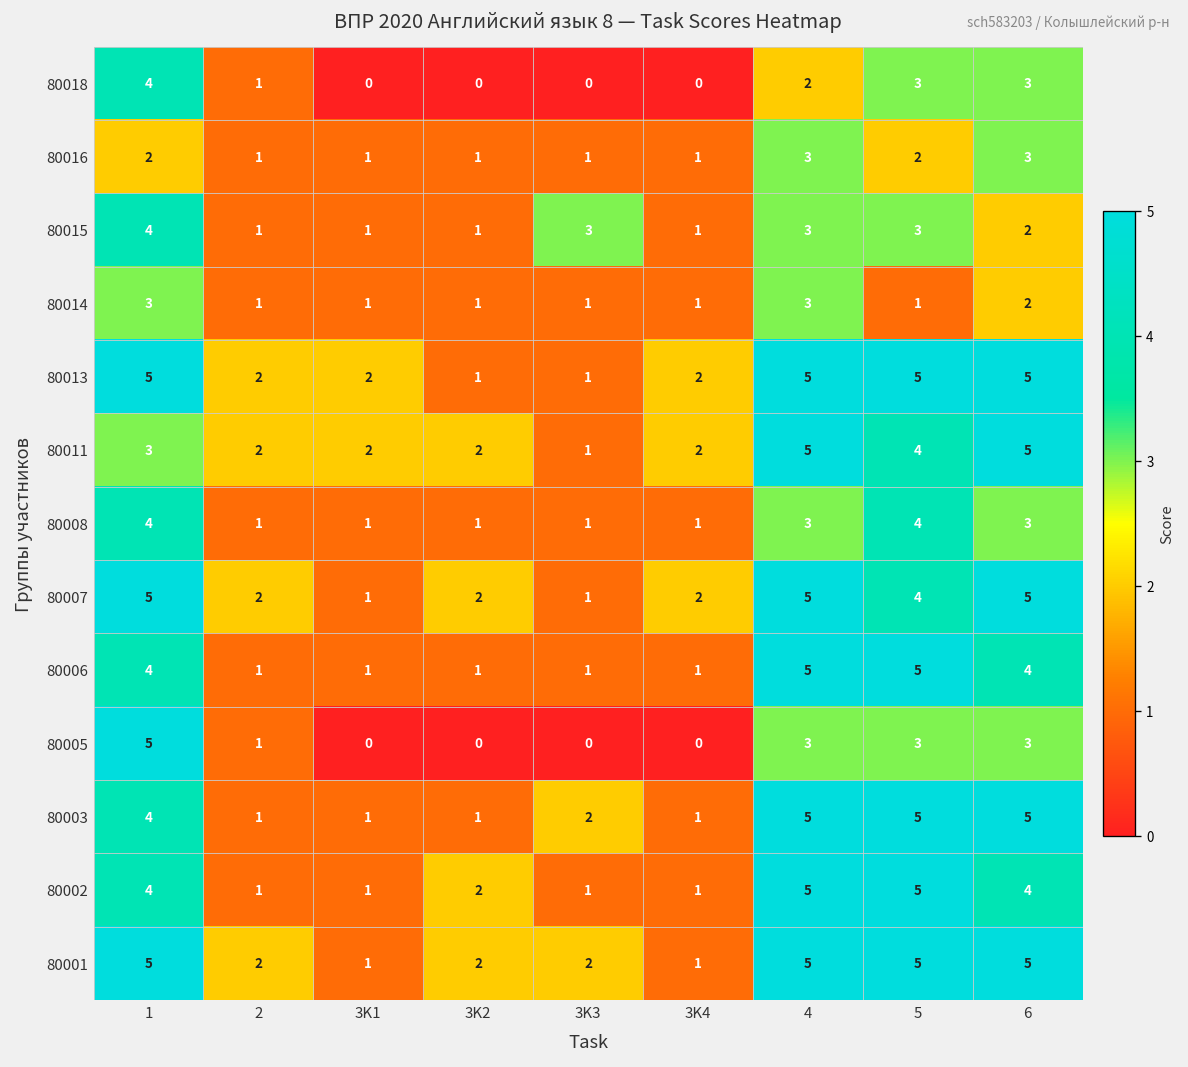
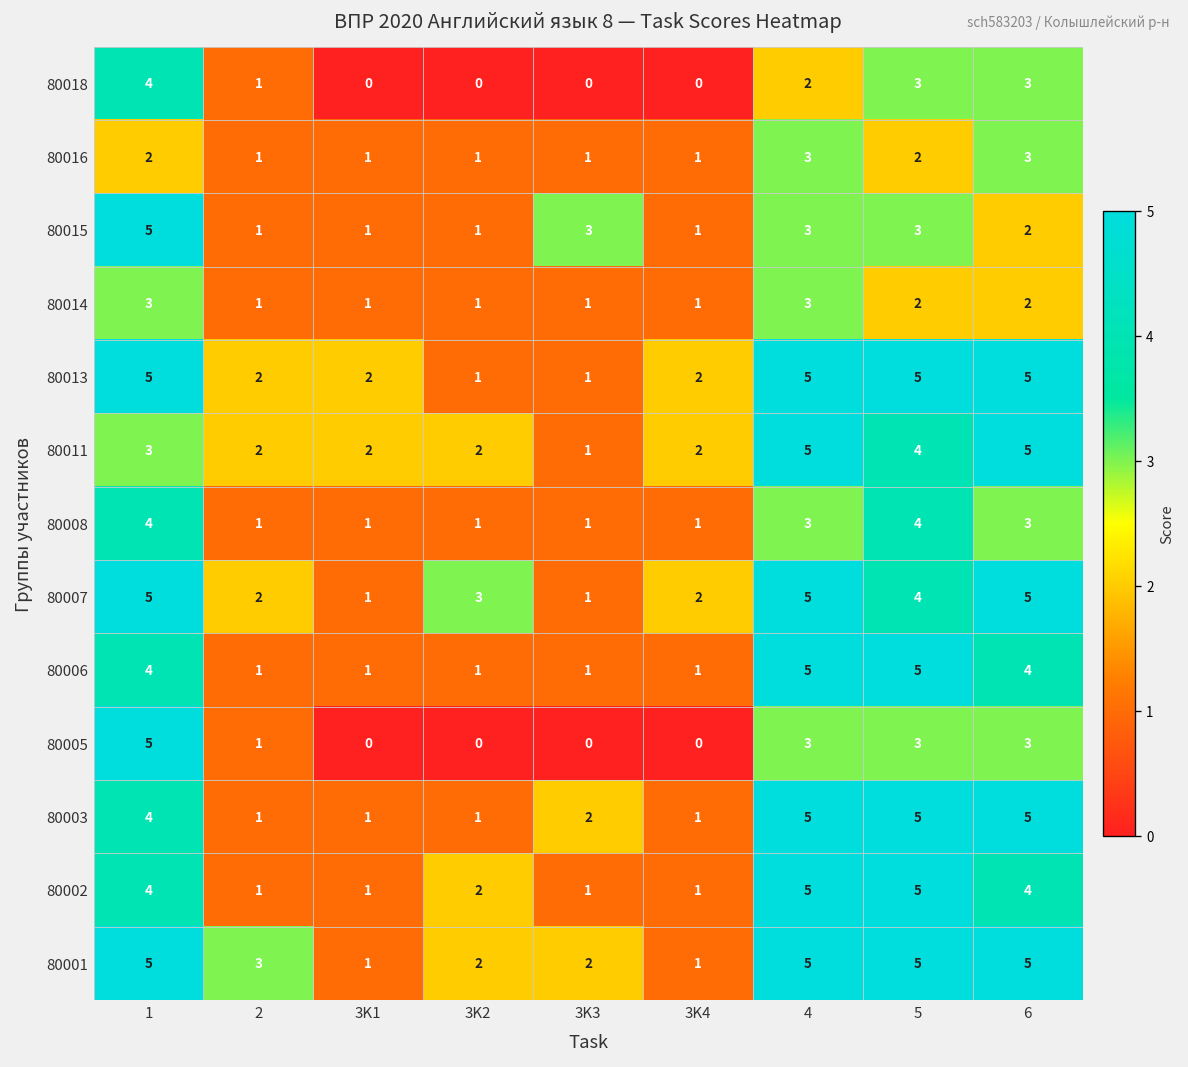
  {
    "80018": {
      "1": 4,
      "2": 1,
      "3K1": 0,
      "3K2": 0,
      "3K3": 0,
      "3K4": 0,
      "4": 2,
      "5": 3,
      "6": 3
    },
    "80016": {
      "1": 2,
      "2": 1,
      "3K1": 1,
      "3K2": 1,
      "3K3": 1,
      "3K4": 1,
      "4": 3,
      "5": 2,
      "6": 3
    },
    "80015": {
-     "1": 4,
+     "1": 5,
      "2": 1,
      "3K1": 1,
      "3K2": 1,
      "3K3": 3,
      "3K4": 1,
      "4": 3,
      "5": 3,
      "6": 2
    },
    "80014": {
      "1": 3,
      "2": 1,
      "3K1": 1,
      "3K2": 1,
      "3K3": 1,
      "3K4": 1,
      "4": 3,
-     "5": 1,
+     "5": 2,
      "6": 2
    },
    "80013": {
      "1": 5,
      "2": 2,
      "3K1": 2,
      "3K2": 1,
      "3K3": 1,
      "3K4": 2,
      "4": 5,
      "5": 5,
      "6": 5
    },
    "80011": {
      "1": 3,
      "2": 2,
      "3K1": 2,
      "3K2": 2,
      "3K3": 1,
      "3K4": 2,
      "4": 5,
      "5": 4,
      "6": 5
    },
    "80008": {
      "1": 4,
      "2": 1,
      "3K1": 1,
      "3K2": 1,
      "3K3": 1,
      "3K4": 1,
      "4": 3,
      "5": 4,
      "6": 3
    },
    "80007": {
      "1": 5,
      "2": 2,
      "3K1": 1,
-     "3K2": 2,
+     "3K2": 3,
      "3K3": 1,
      "3K4": 2,
      "4": 5,
      "5": 4,
      "6": 5
    },
    "80006": {
      "1": 4,
      "2": 1,
      "3K1": 1,
      "3K2": 1,
      "3K3": 1,
      "3K4": 1,
      "4": 5,
      "5": 5,
      "6": 4
    },
    "80005": {
      "1": 5,
      "2": 1,
      "3K1": 0,
      "3K2": 0,
      "3K3": 0,
      "3K4": 0,
      "4": 3,
      "5": 3,
      "6": 3
    },
    "80003": {
      "1": 4,
      "2": 1,
      "3K1": 1,
      "3K2": 1,
      "3K3": 2,
      "3K4": 1,
      "4": 5,
      "5": 5,
      "6": 5
    },
    "80002": {
      "1": 4,
      "2": 1,
      "3K1": 1,
      "3K2": 2,
      "3K3": 1,
      "3K4": 1,
      "4": 5,
      "5": 5,
      "6": 4
    },
    "80001": {
      "1": 5,
-     "2": 2,
+     "2": 3,
      "3K1": 1,
      "3K2": 2,
      "3K3": 2,
      "3K4": 1,
      "4": 5,
      "5": 5,
      "6": 5
    }
  }
